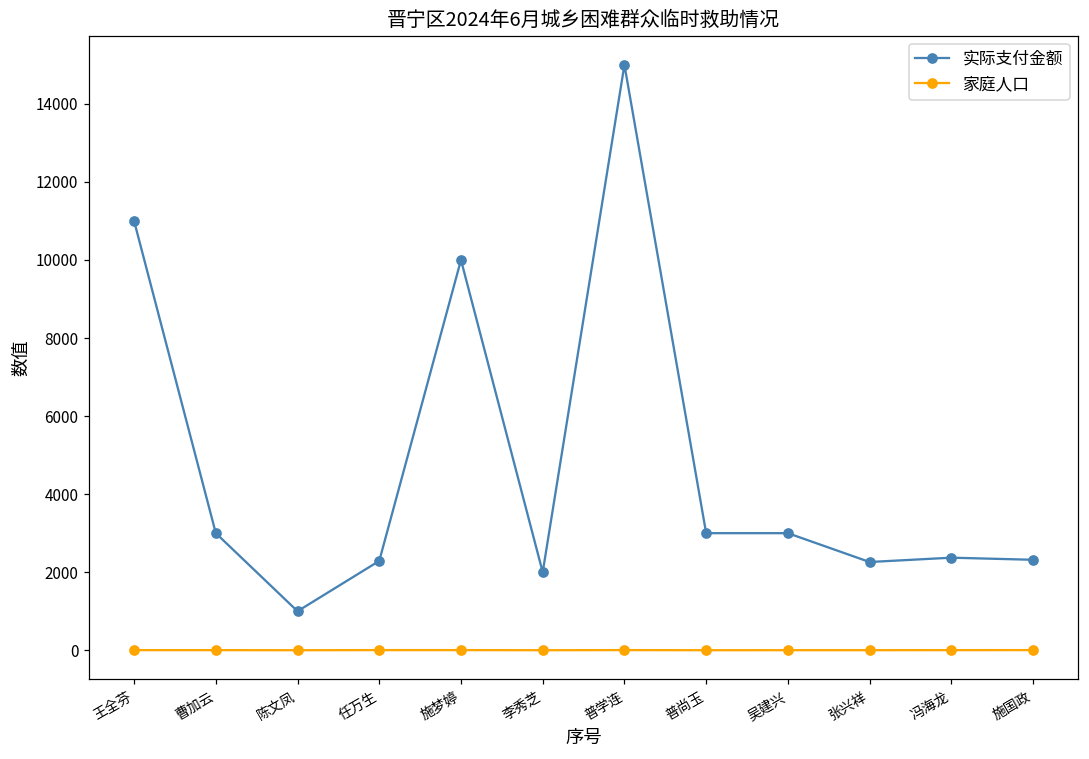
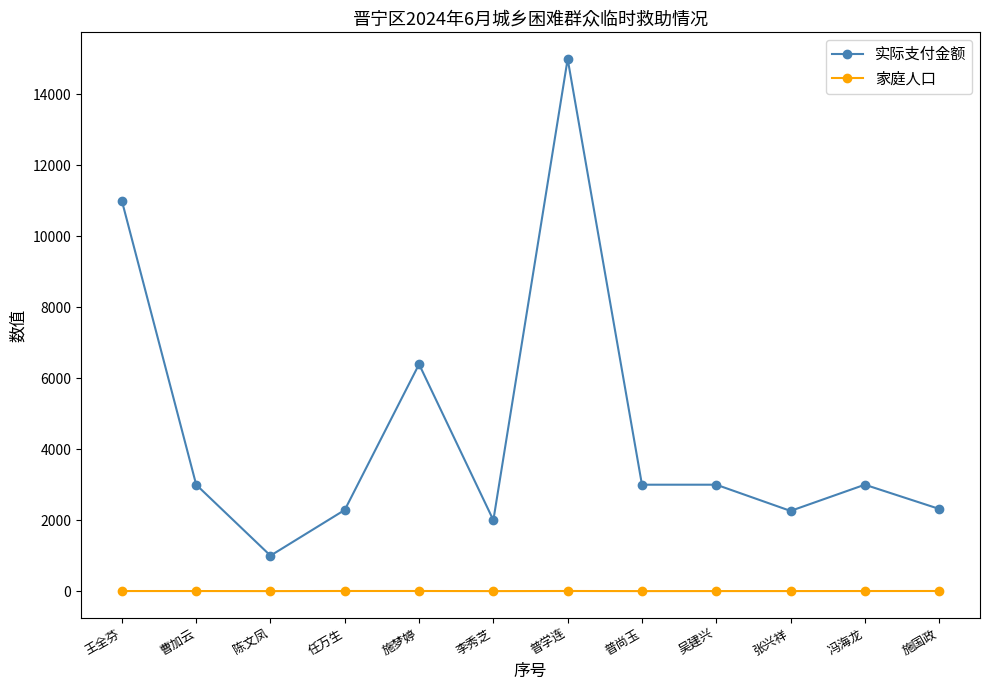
  {
    "实际支付金额": {
      "王全芬": 11000,
      "曹加云": 3000,
      "陈文凤": 1000,
      "任万生": 2300,
-     "施梦婷": 10000,
+     "施梦婷": 6400,
      "李秀芝": 2000,
      "普学连": 15000,
      "普尚玉": 3000,
      "吴建兴": 3000,
      "张兴祥": 2300,
-     "冯海龙": 2400,
+     "冯海龙": 3000,
      "施国政": 2300
    },
    "家庭人口": {
      "王全芬": 0,
      "曹加云": 0,
      "陈文凤": 0,
      "任万生": 0,
      "施梦婷": 0,
      "李秀芝": 0,
      "普学连": 0,
      "普尚玉": 0,
      "吴建兴": 0,
      "张兴祥": 0,
      "冯海龙": 0,
      "施国政": 0
    }
  }
